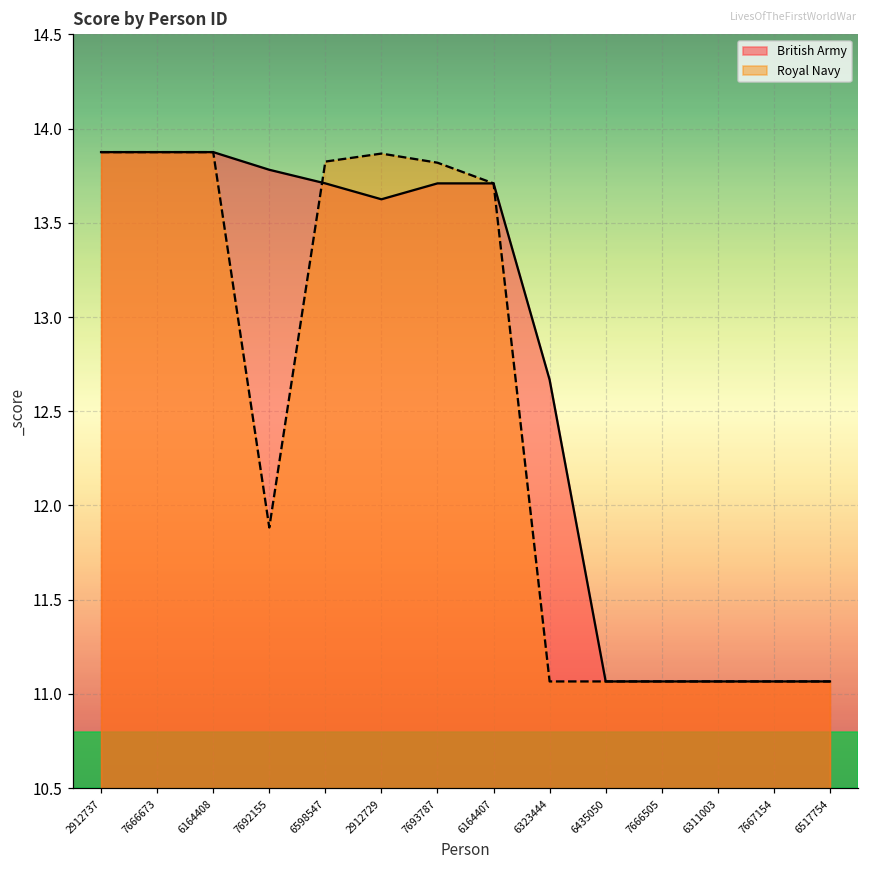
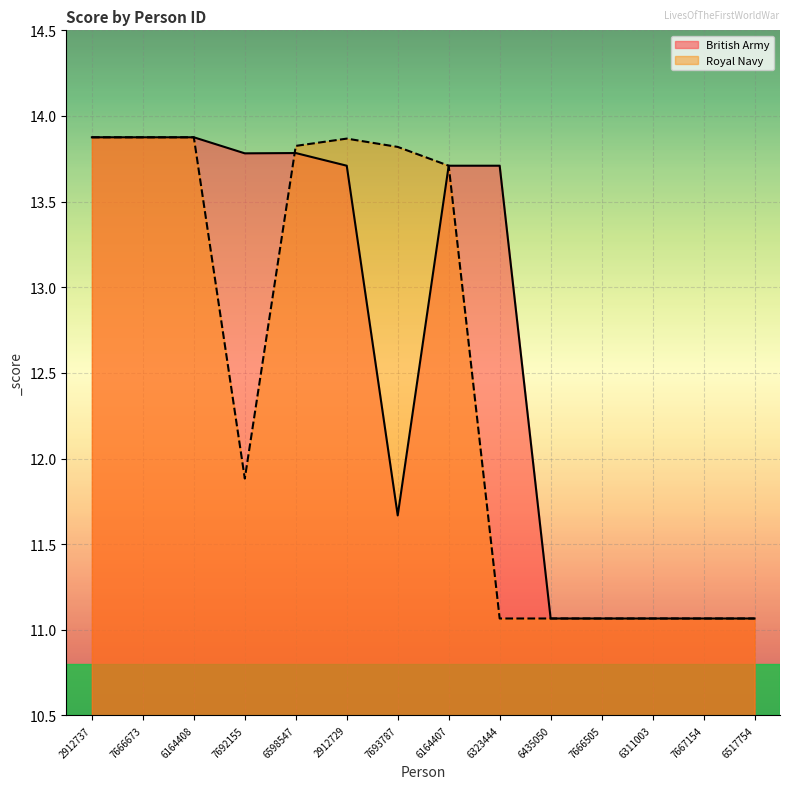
  {
    "British Army": {
      "7692155": 13.78,
-     "6598547": 13.71,
-     "2912729": 13.63,
-     "7693787": 13.71,
-     "6323444": 12.67
+     "6598547": 13.78,
+     "2912729": 13.71,
+     "7693787": 11.67,
+     "6323444": 13.71
    },
    "Royal Navy": {
      "7692155": 11.88,
      "6598547": 13.83,
      "2912729": 13.87,
      "7693787": 13.82,
      "6323444": 11.07
    }
  }
